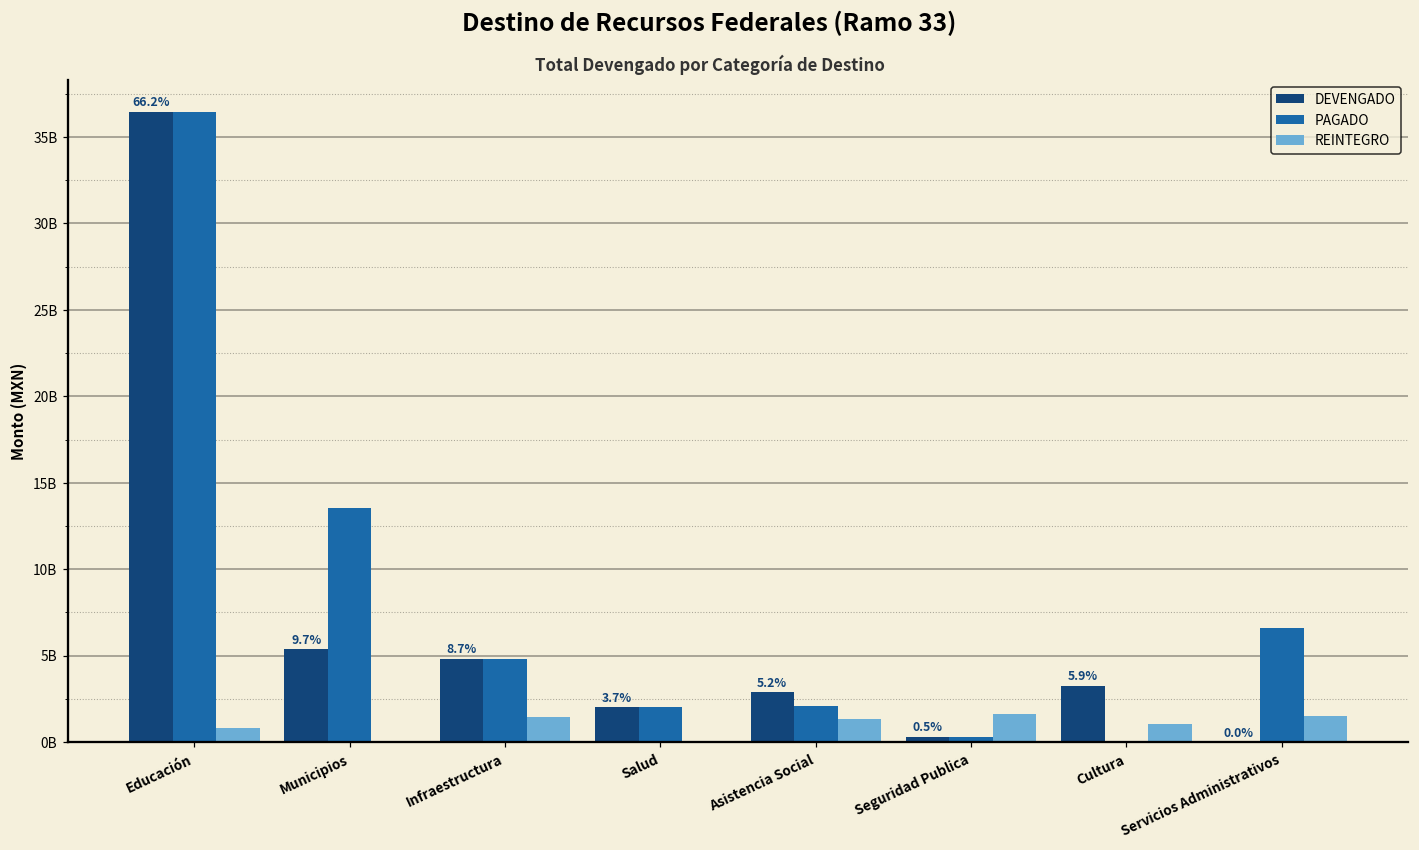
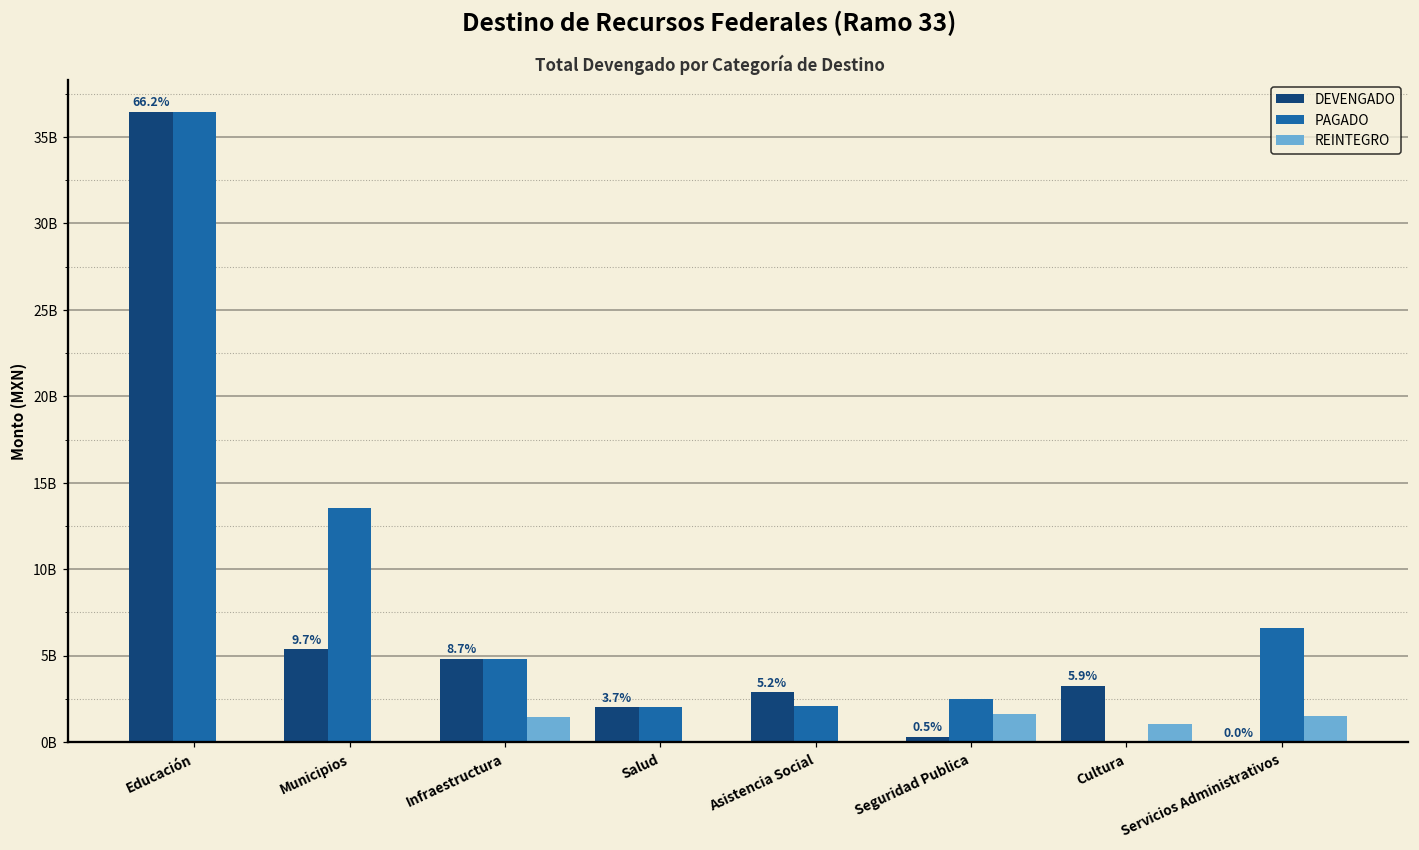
  {
    "PAGADO": {
      "Educación": 36500000000,
      "Municipios": 13600000000,
      "Infraestructura": 4800000000,
      "Salud": 2000000000,
      "Asistencia Social": 2100000000,
-     "Seguridad Publica": 300000000,
+     "Seguridad Publica": 2500000000,
      "Servicios Administrativos": 6600000000
    },
    "REINTEGRO": {
-     "Educación": 800000000,
+     "Educación": 0,
      "Municipios": 0,
      "Infraestructura": 1500000000,
      "Salud": 0,
-     "Asistencia Social": 1300000000,
+     "Asistencia Social": 0,
      "Seguridad Publica": 1600000000,
      "Cultura": 1100000000,
      "Servicios Administrativos": 1500000000
    }
  }
